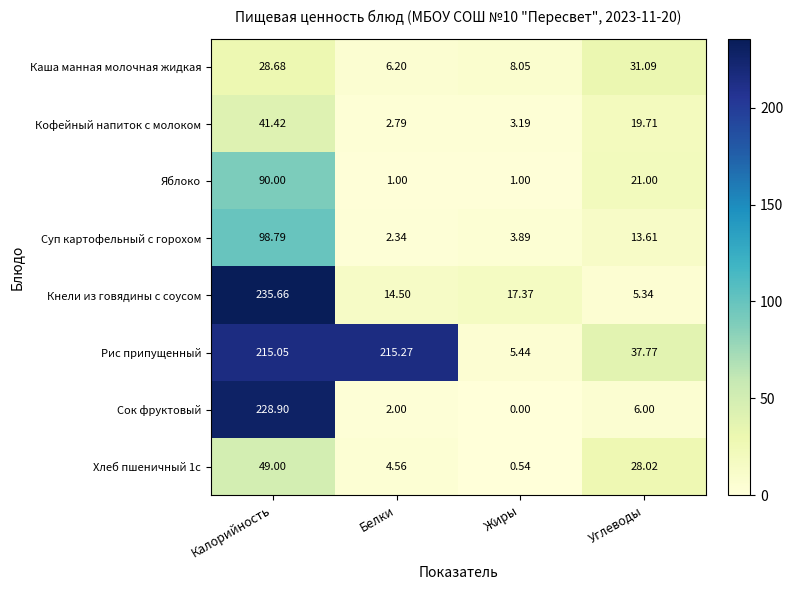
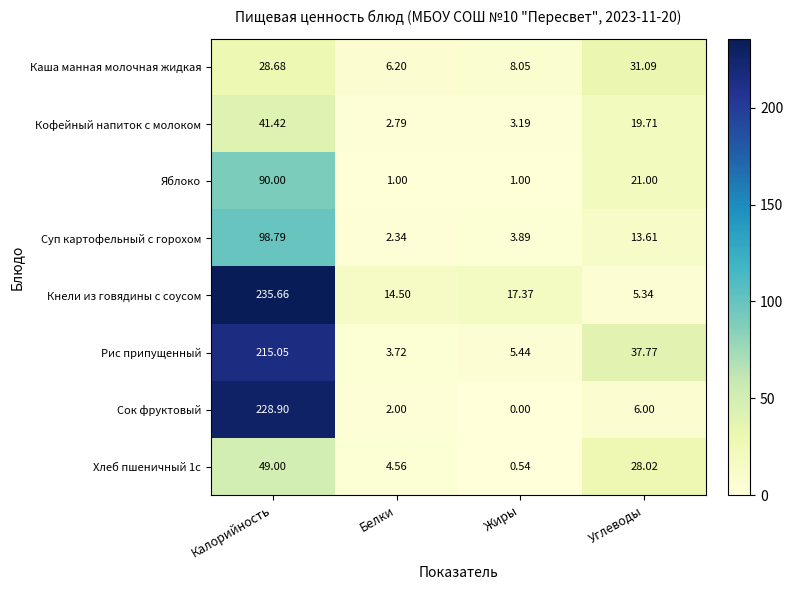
  {
    "Каша манная молочная жидкая": {
      "Калорийность": 28.68,
      "Белки": 6.20,
      "Жиры": 8.05,
      "Углеводы": 31.09
    },
    "Кофейный напиток с молоком": {
      "Калорийность": 41.42,
      "Белки": 2.79,
      "Жиры": 3.19,
      "Углеводы": 19.71
    },
    "Яблоко": {
      "Калорийность": 90.00,
      "Белки": 1.00,
      "Жиры": 1.00,
      "Углеводы": 21.00
    },
    "Суп картофельный с горохом": {
      "Калорийность": 98.79,
      "Белки": 2.34,
      "Жиры": 3.89,
      "Углеводы": 13.61
    },
    "Кнели из говядины с соусом": {
      "Калорийность": 235.66,
      "Белки": 14.50,
      "Жиры": 17.37,
      "Углеводы": 5.34
    },
    "Рис припущенный": {
      "Калорийность": 215.05,
-     "Белки": 215.27,
+     "Белки": 3.72,
      "Жиры": 5.44,
      "Углеводы": 37.77
    },
    "Сок фруктовый": {
      "Калорийность": 228.90,
      "Белки": 2.00,
      "Жиры": 0.00,
      "Углеводы": 6.00
    },
    "Хлеб пшеничный 1с": {
      "Калорийность": 49.00,
      "Белки": 4.56,
      "Жиры": 0.54,
      "Углеводы": 28.02
    }
  }
